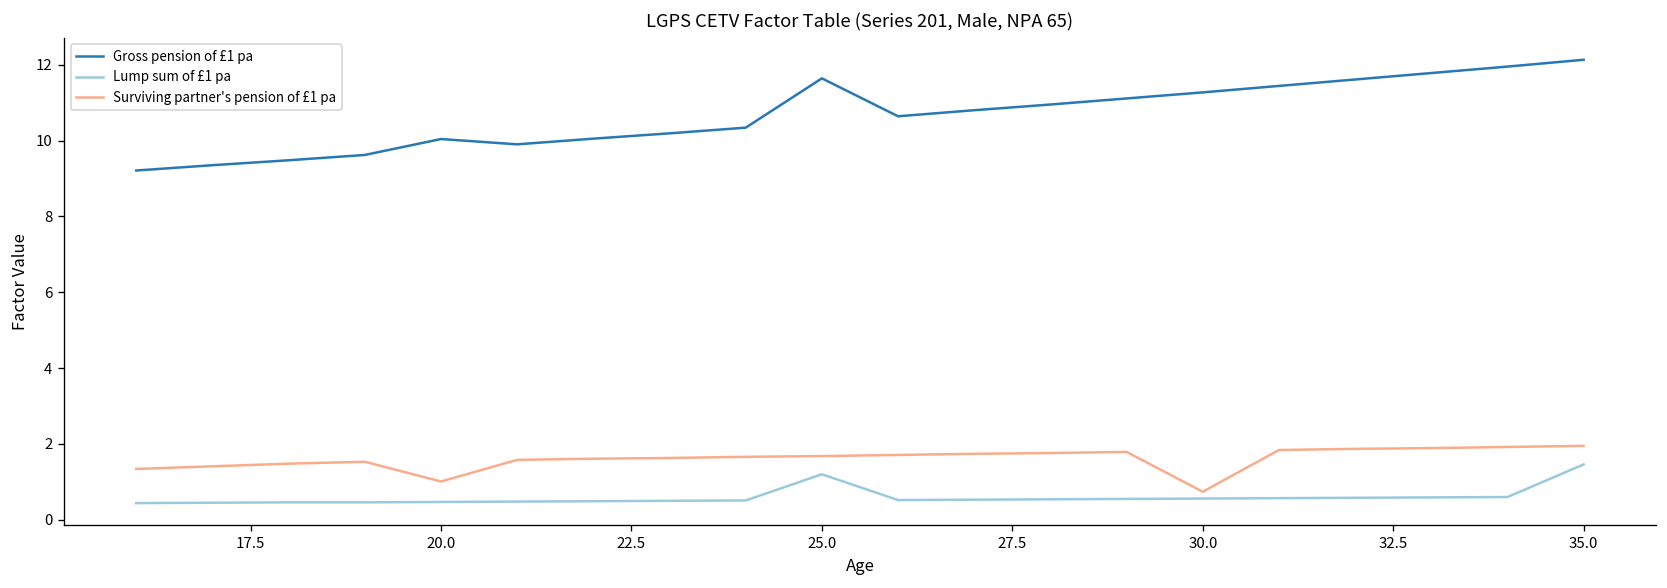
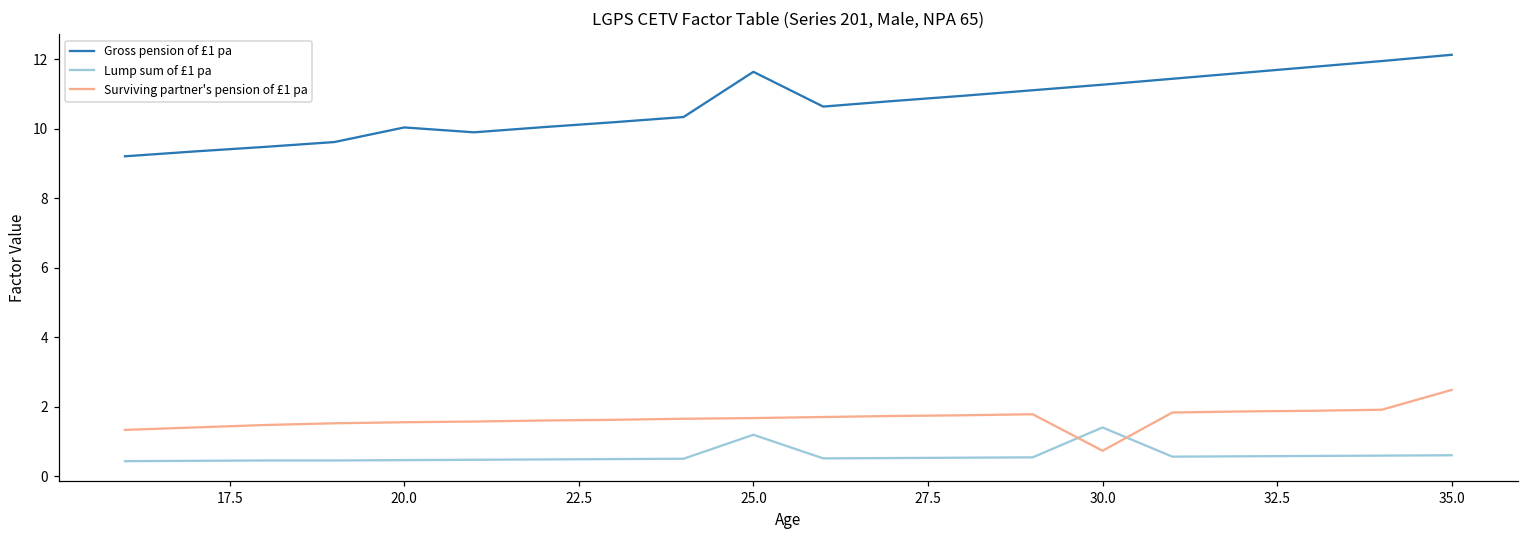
  {
    "Gross pension of £1 pa": {
      "20.0": 10.0,
      "25.0": 11.6,
      "30.0": 11.3,
      "35.0": 12.1
    },
    "Lump sum of £1 pa": {
      "20.0": 0.5,
      "25.0": 1.2,
-     "30.0": 0.6,
-     "35.0": 1.5
+     "30.0": 1.4,
+     "35.0": 0.6
    },
    "Surviving partner's pension of £1 pa": {
-     "20.0": 1.0,
+     "20.0": 1.6,
      "25.0": 1.7,
      "30.0": 0.7,
-     "35.0": 2.0
+     "35.0": 2.5
    }
  }
